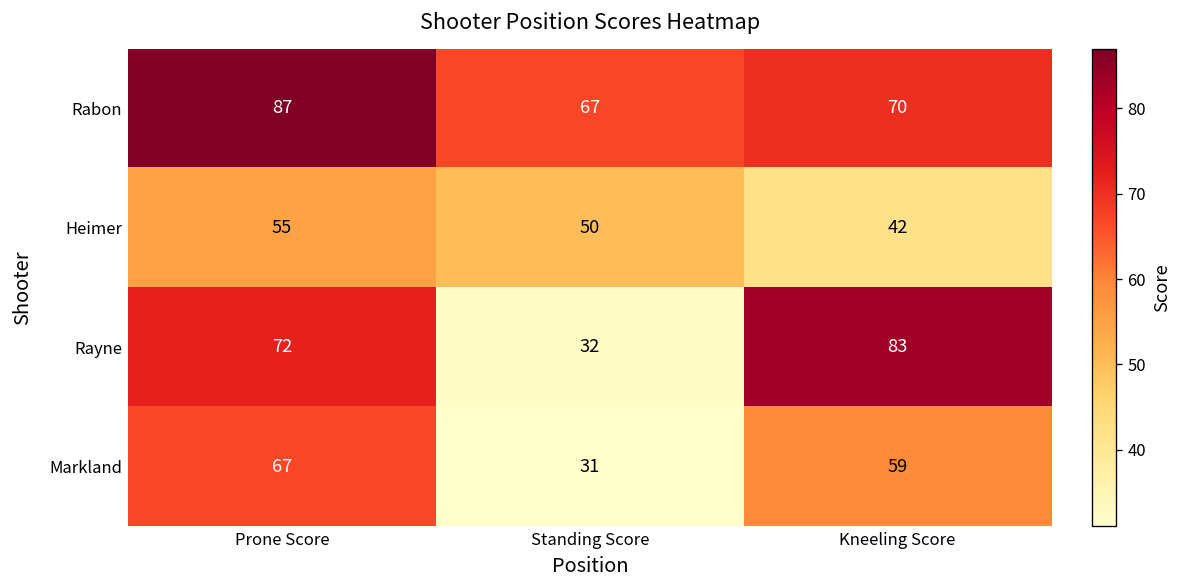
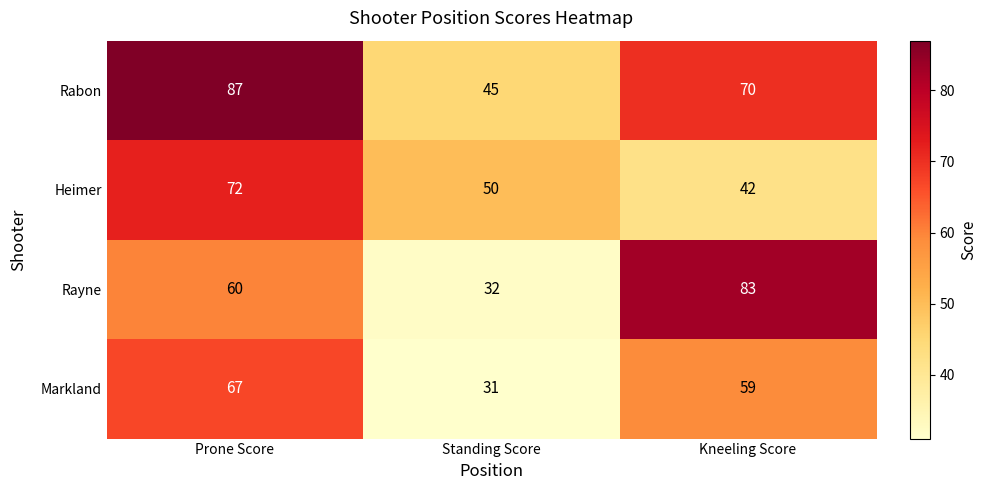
  {
    "Rabon": {
      "Prone Score": 87,
-     "Standing Score": 67,
+     "Standing Score": 45,
      "Kneeling Score": 70
    },
    "Heimer": {
-     "Prone Score": 55,
+     "Prone Score": 72,
      "Standing Score": 50,
      "Kneeling Score": 42
    },
    "Rayne": {
-     "Prone Score": 72,
+     "Prone Score": 60,
      "Standing Score": 32,
      "Kneeling Score": 83
    },
    "Markland": {
      "Prone Score": 67,
      "Standing Score": 31,
      "Kneeling Score": 59
    }
  }
